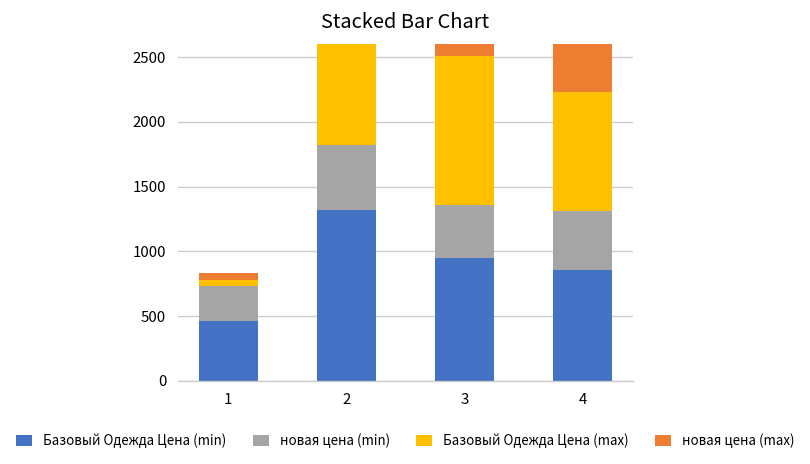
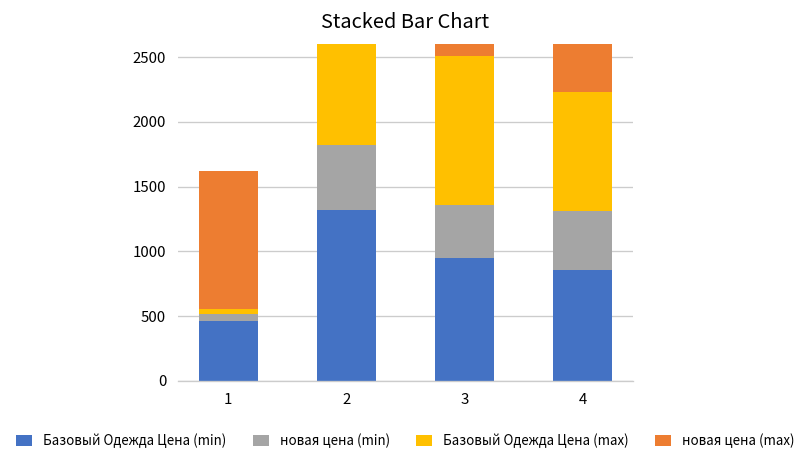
  {
    "Базовый Одежда Цена (min)": {
      "1": 470,
      "2": 1320,
      "3": 950,
      "4": 860
    },
    "новая цена (min)": {
-     "1": 270,
+     "1": 50,
      "2": 500,
      "3": 410,
      "4": 450
    },
    "Базовый Одежда Цена (max)": {
      "1": 40,
      "3": 1150,
      "4": 920
    },
    "новая цена (max)": {
-     "1": 60
+     "1": 1060
    }
  }
